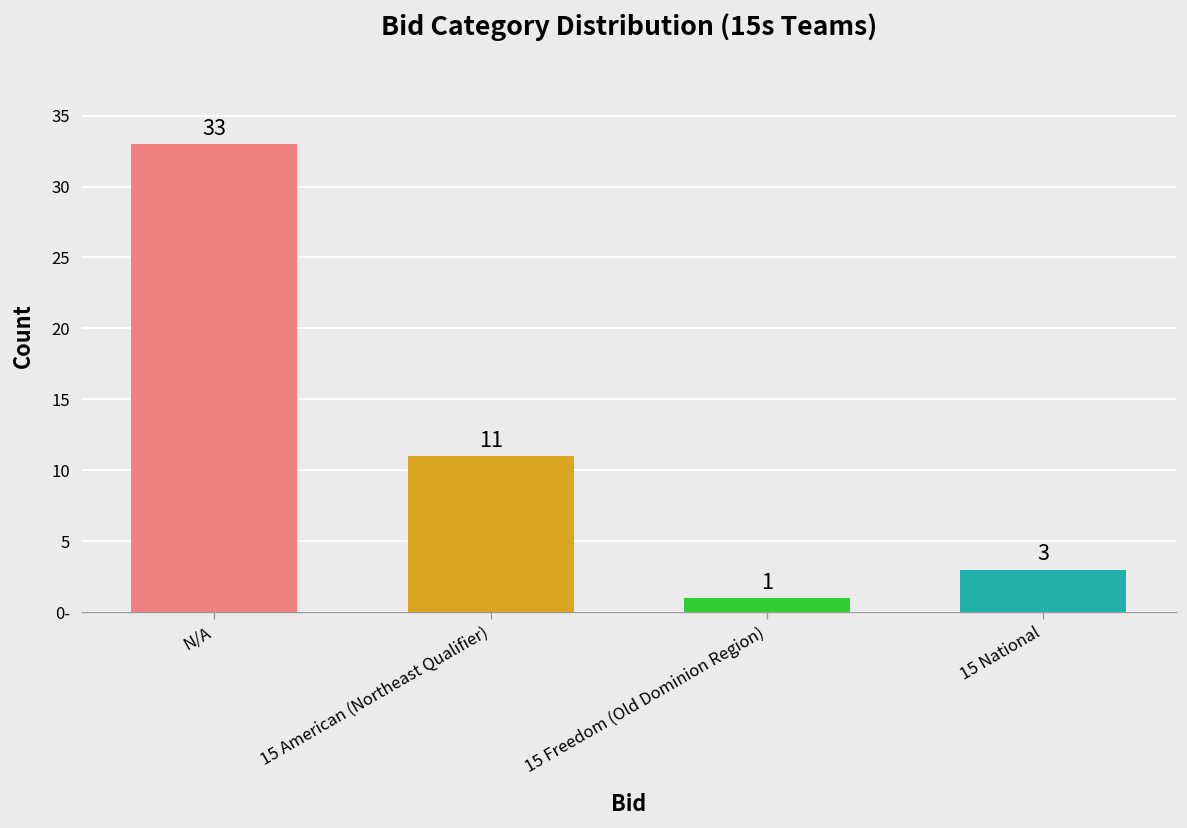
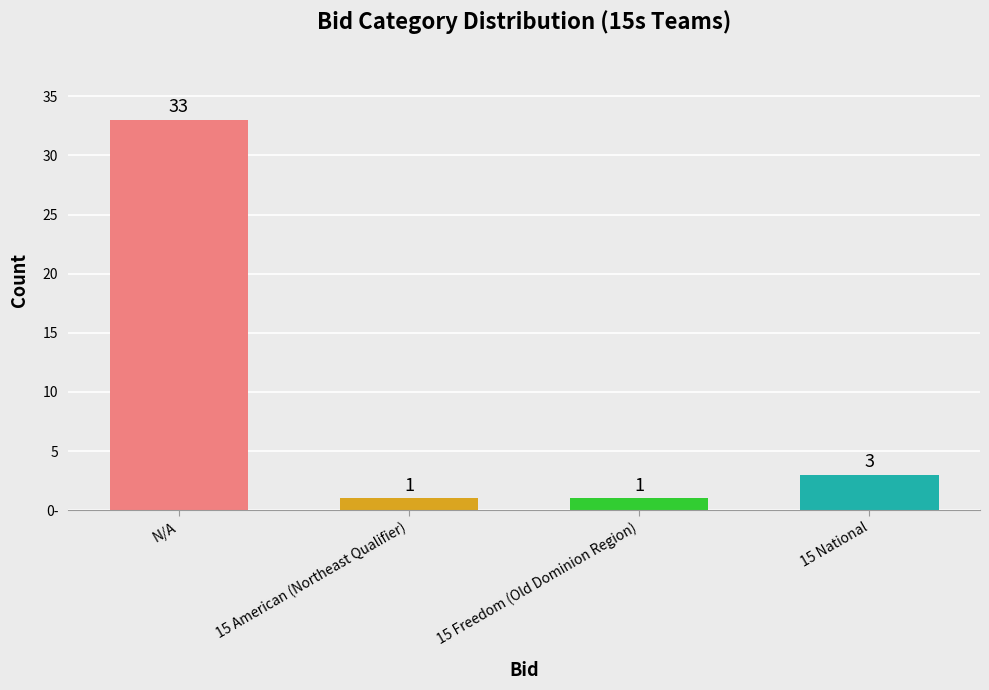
  {
    "N/A": 33,
-   "15 American (Northeast Qualifier)": 11,
+   "15 American (Northeast Qualifier)": 1,
    "15 Freedom (Old Dominion Region)": 1,
    "15 National": 3
  }
